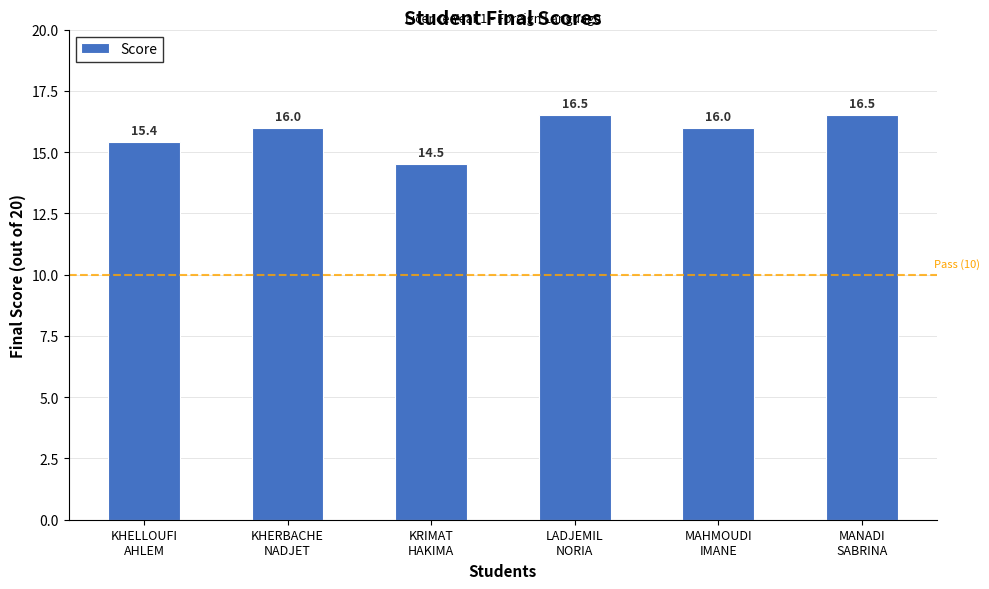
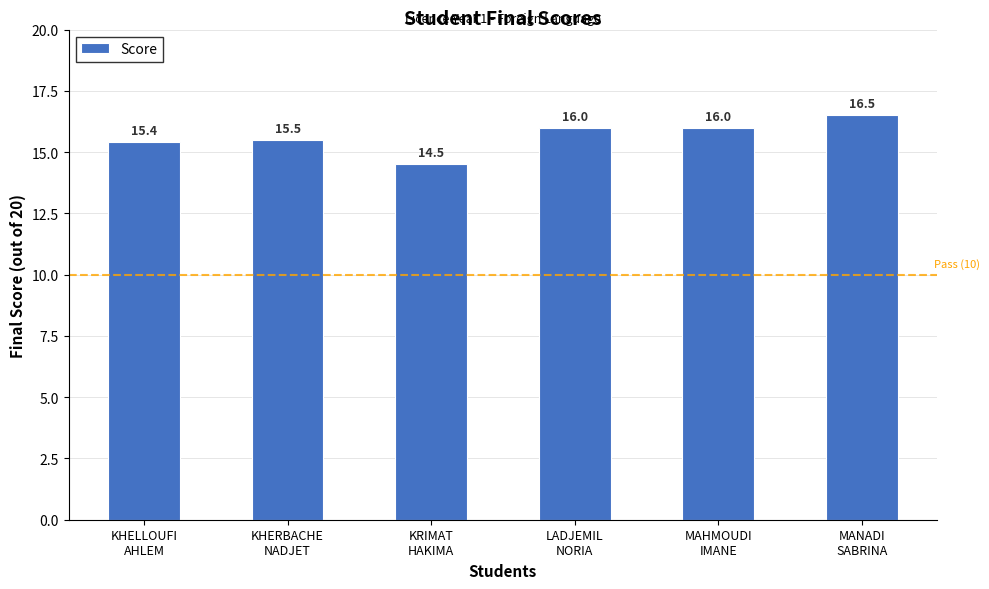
  {
    "KHELLOUFI AHLEM": 15.4,
-   "KHERBACHE NADJET": 16.0,
+   "KHERBACHE NADJET": 15.5,
    "KRIMAT HAKIMA": 14.5,
-   "LADJEMIL NORIA": 16.5,
+   "LADJEMIL NORIA": 16.0,
    "MAHMOUDI IMANE": 16.0,
    "MANADI SABRINA": 16.5
  }
